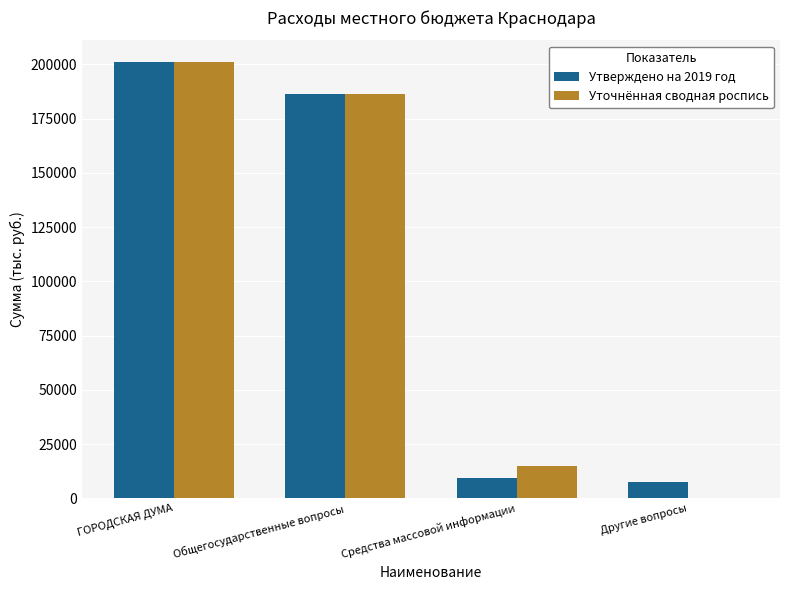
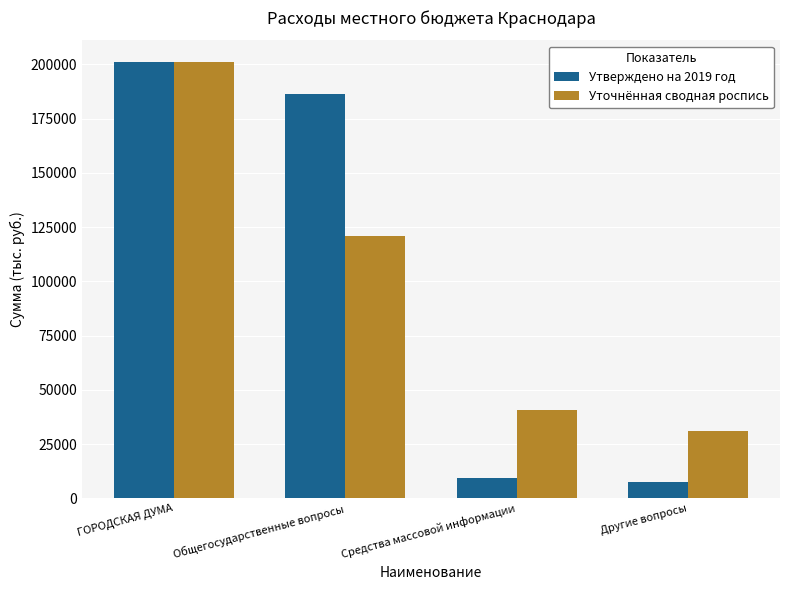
  {
    "Утверждено на 2019 год": {
      "ГОРОДСКАЯ ДУМА": 201000,
      "Общегосударственные вопросы": 186000,
      "Средства массовой информации": 9000,
      "Другие вопросы": 8000
    },
    "Уточнённая сводная роспись": {
      "ГОРОДСКАЯ ДУМА": 201000,
-     "Общегосударственные вопросы": 186000,
-     "Средства массовой информации": 15000,
-     "Другие вопросы": 0
+     "Общегосударственные вопросы": 121000,
+     "Средства массовой информации": 41000,
+     "Другие вопросы": 31000
    }
  }
